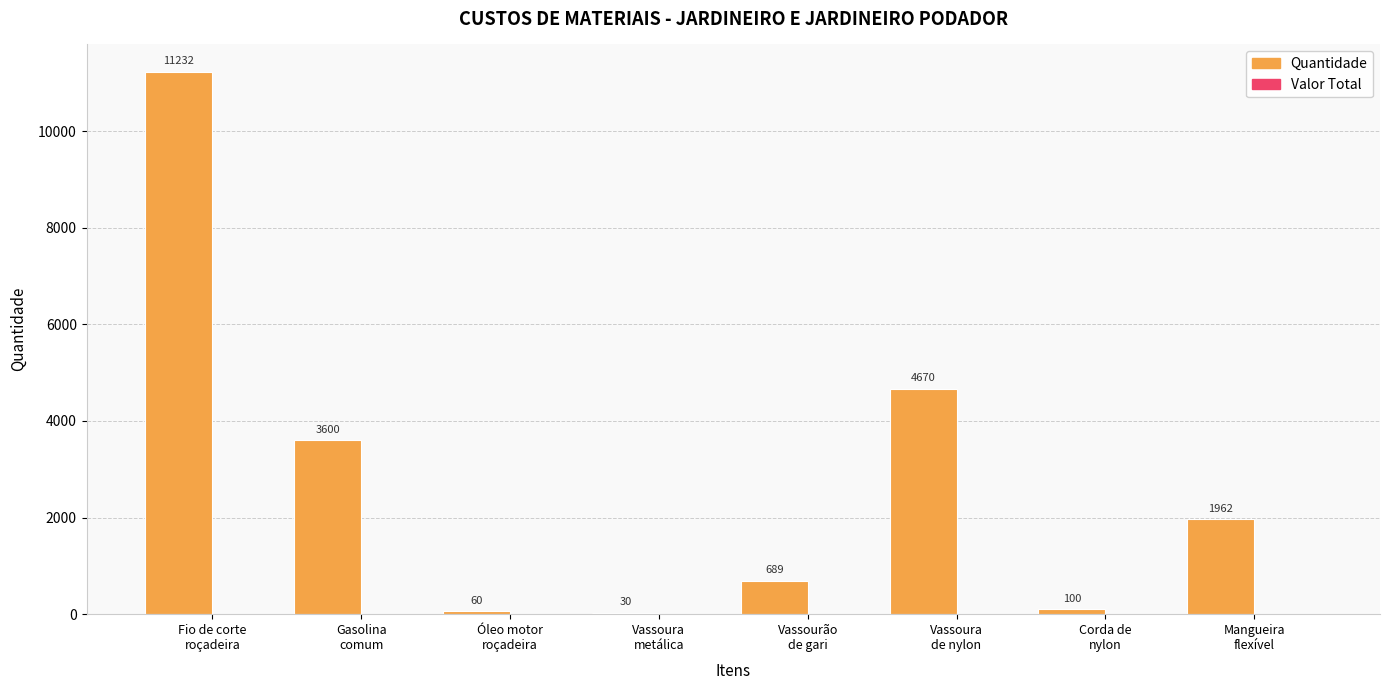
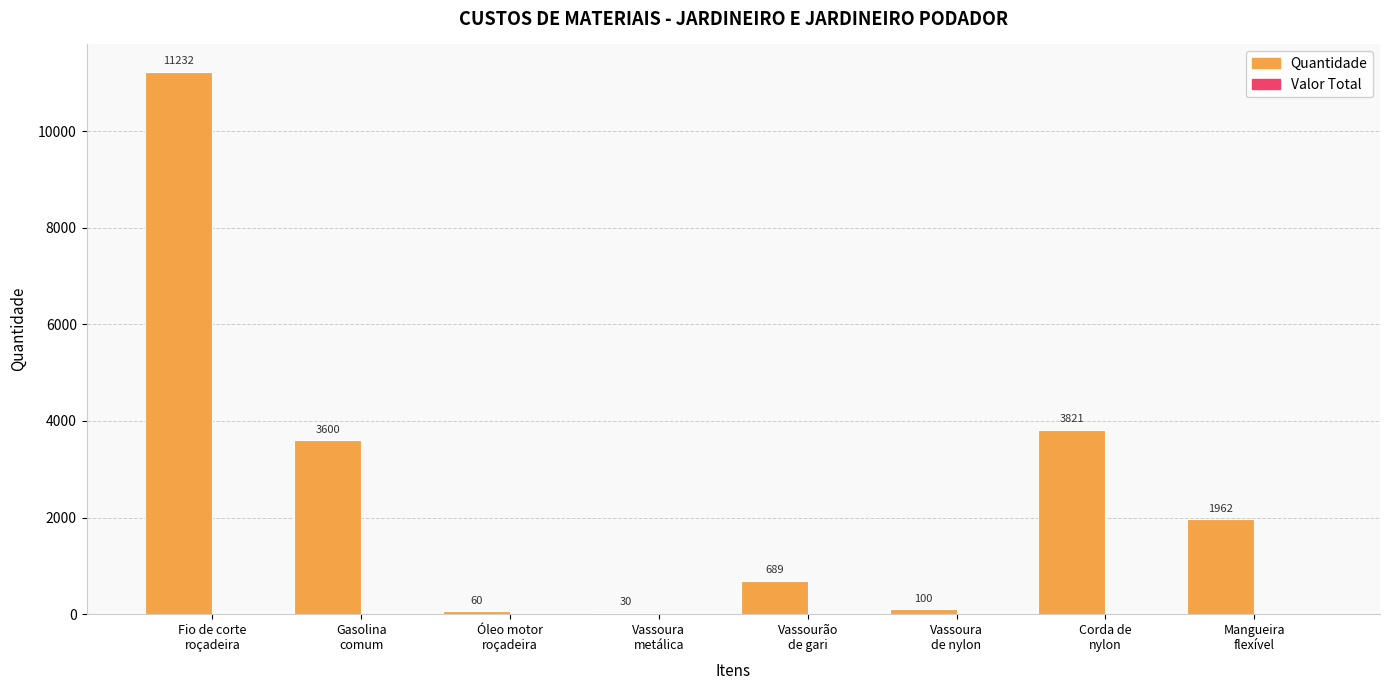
  {
    "Quantidade": {
      "Fio de corte roçadeira": 11232,
      "Gasolina comum": 3600,
      "Óleo motor roçadeira": 60,
      "Vassoura metálica": 30,
      "Vassourão de gari": 689,
-     "Vassoura de nylon": 4670,
-     "Corda de nylon": 100,
+     "Vassoura de nylon": 100,
+     "Corda de nylon": 3821,
      "Mangueira flexível": 1962
    },
    "Valor Total": {
      "Fio de corte roçadeira": 0,
      "Gasolina comum": 0,
      "Óleo motor roçadeira": 0,
      "Vassoura metálica": 0,
      "Vassourão de gari": 0,
      "Vassoura de nylon": 0,
      "Corda de nylon": 0,
      "Mangueira flexível": 0
    }
  }
